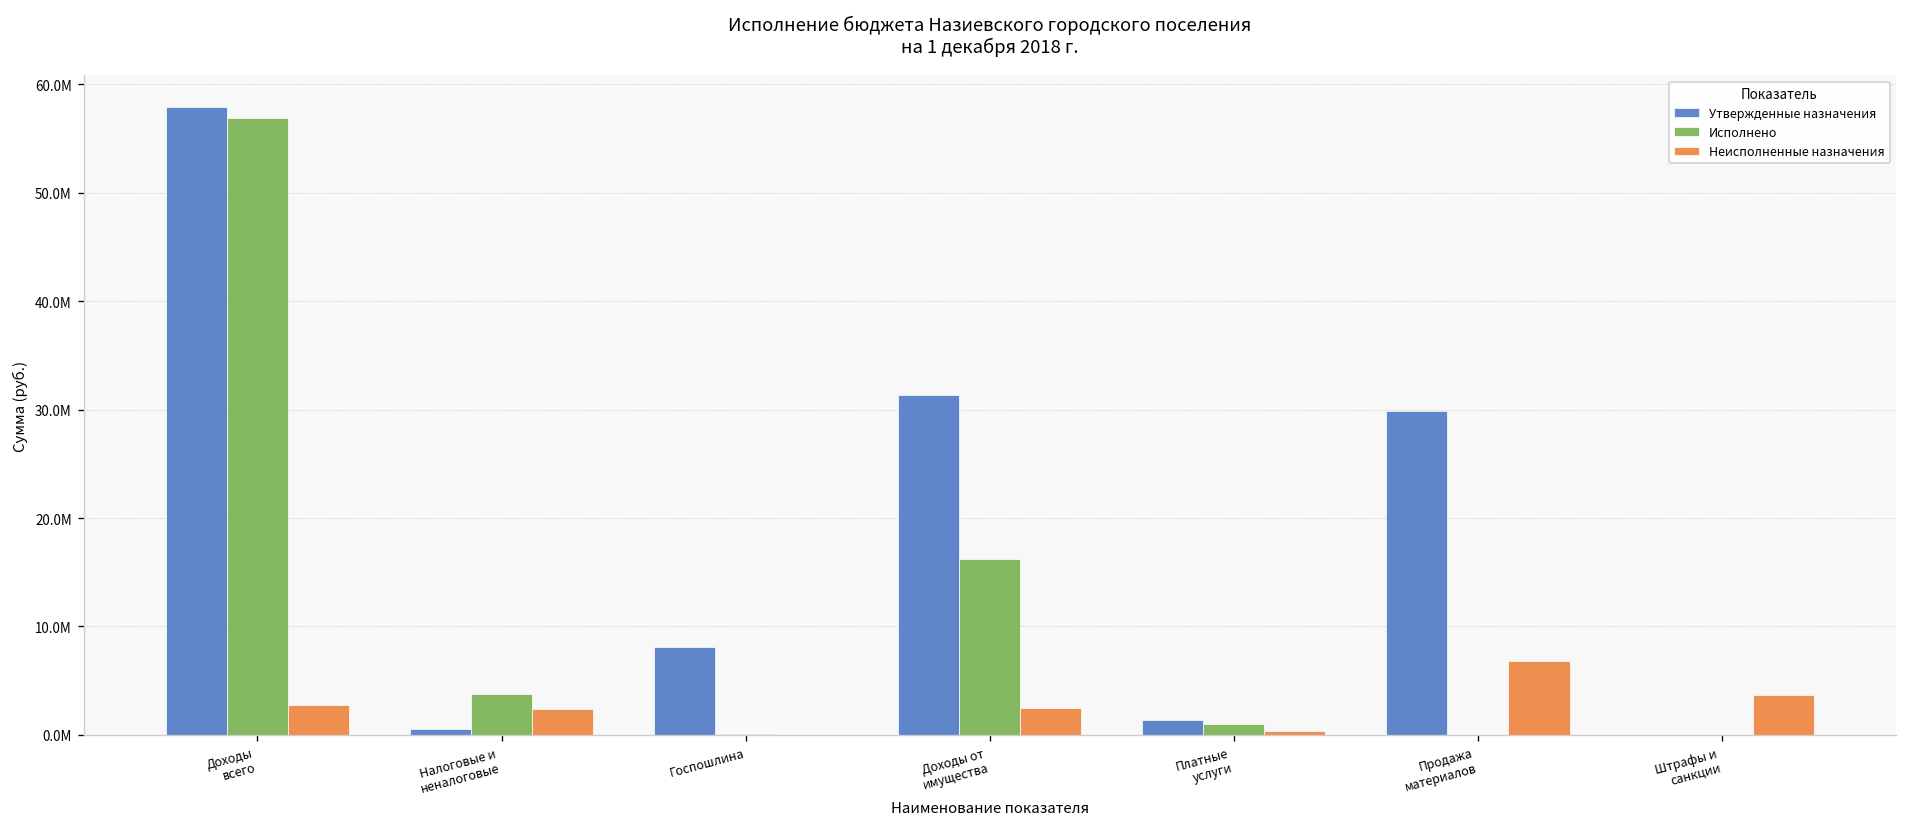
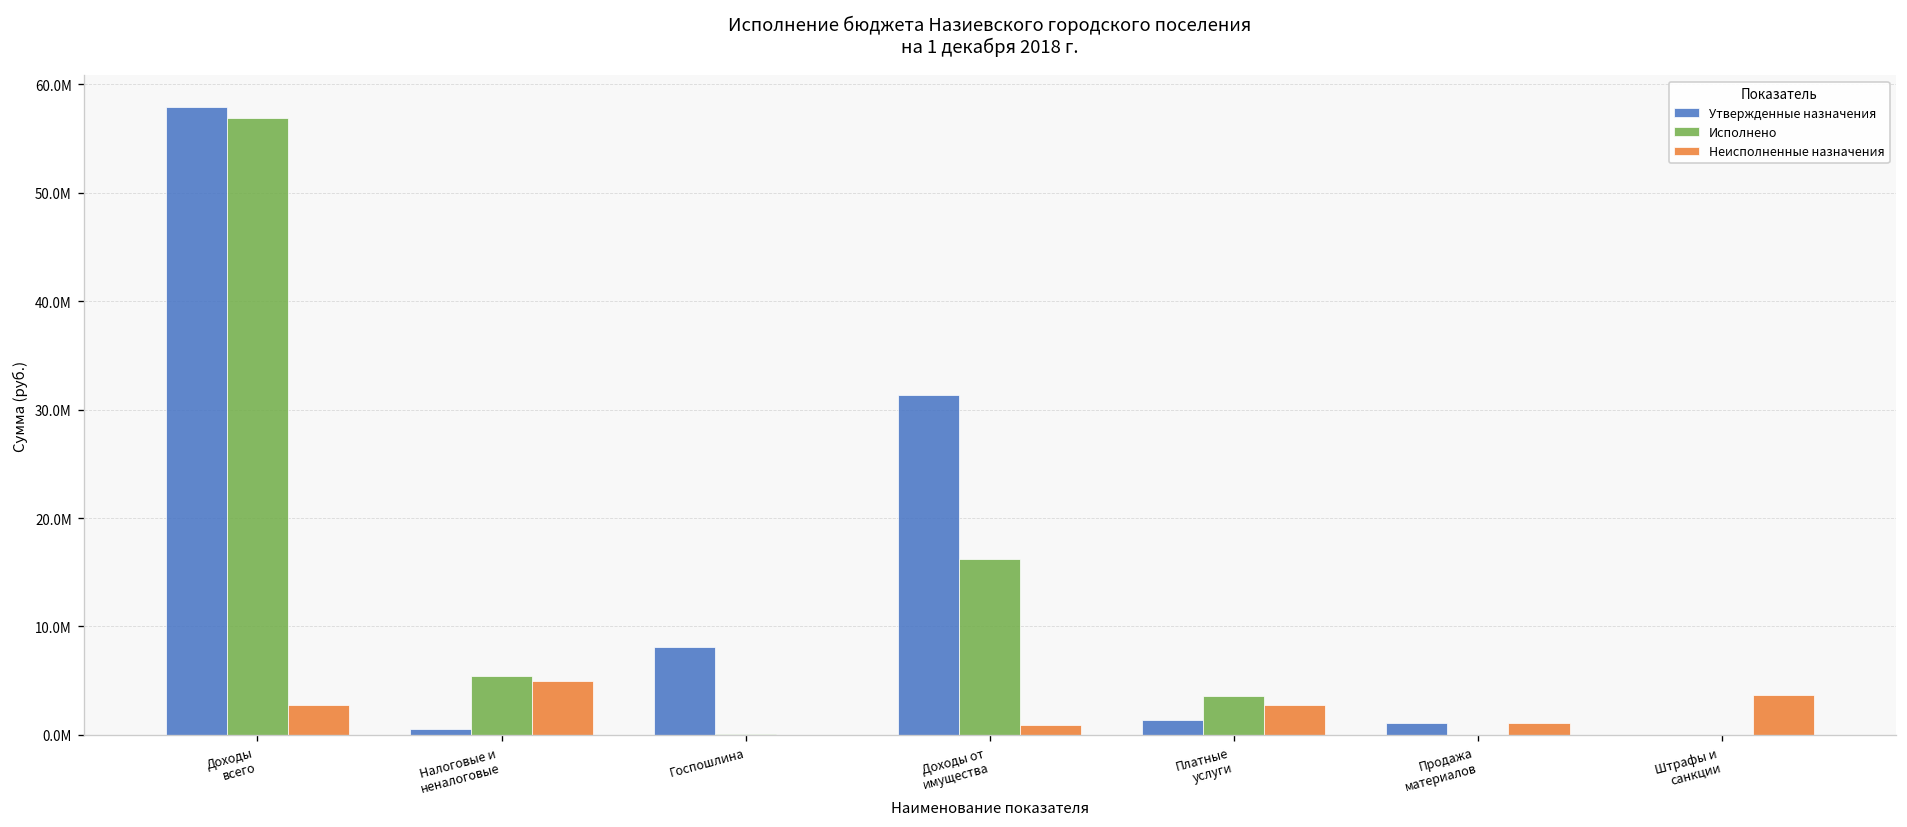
  {
    "Утвержденные назначения": {
      "Доходы всего": 58000000,
      "Налоговые и неналоговые": 1000000,
      "Госпошлина": 8000000,
      "Доходы от имущества": 31000000,
      "Платные услуги": 1000000,
-     "Продажа материалов": 30000000
+     "Продажа материалов": 1000000
    },
    "Исполнено": {
      "Доходы всего": 57000000,
-     "Налоговые и неналоговые": 4000000,
+     "Налоговые и неналоговые": 5000000,
      "Доходы от имущества": 16000000,
-     "Платные услуги": 1000000,
+     "Платные услуги": 4000000,
      "Продажа материалов": 0
    },
    "Неисполненные назначения": {
      "Доходы всего": 3000000,
-     "Налоговые и неналоговые": 2000000,
-     "Доходы от имущества": 2000000,
-     "Платные услуги": 0,
-     "Продажа материалов": 7000000,
+     "Налоговые и неналоговые": 5000000,
+     "Доходы от имущества": 1000000,
+     "Платные услуги": 3000000,
+     "Продажа материалов": 1000000,
      "Штрафы и санкции": 4000000
    }
  }
